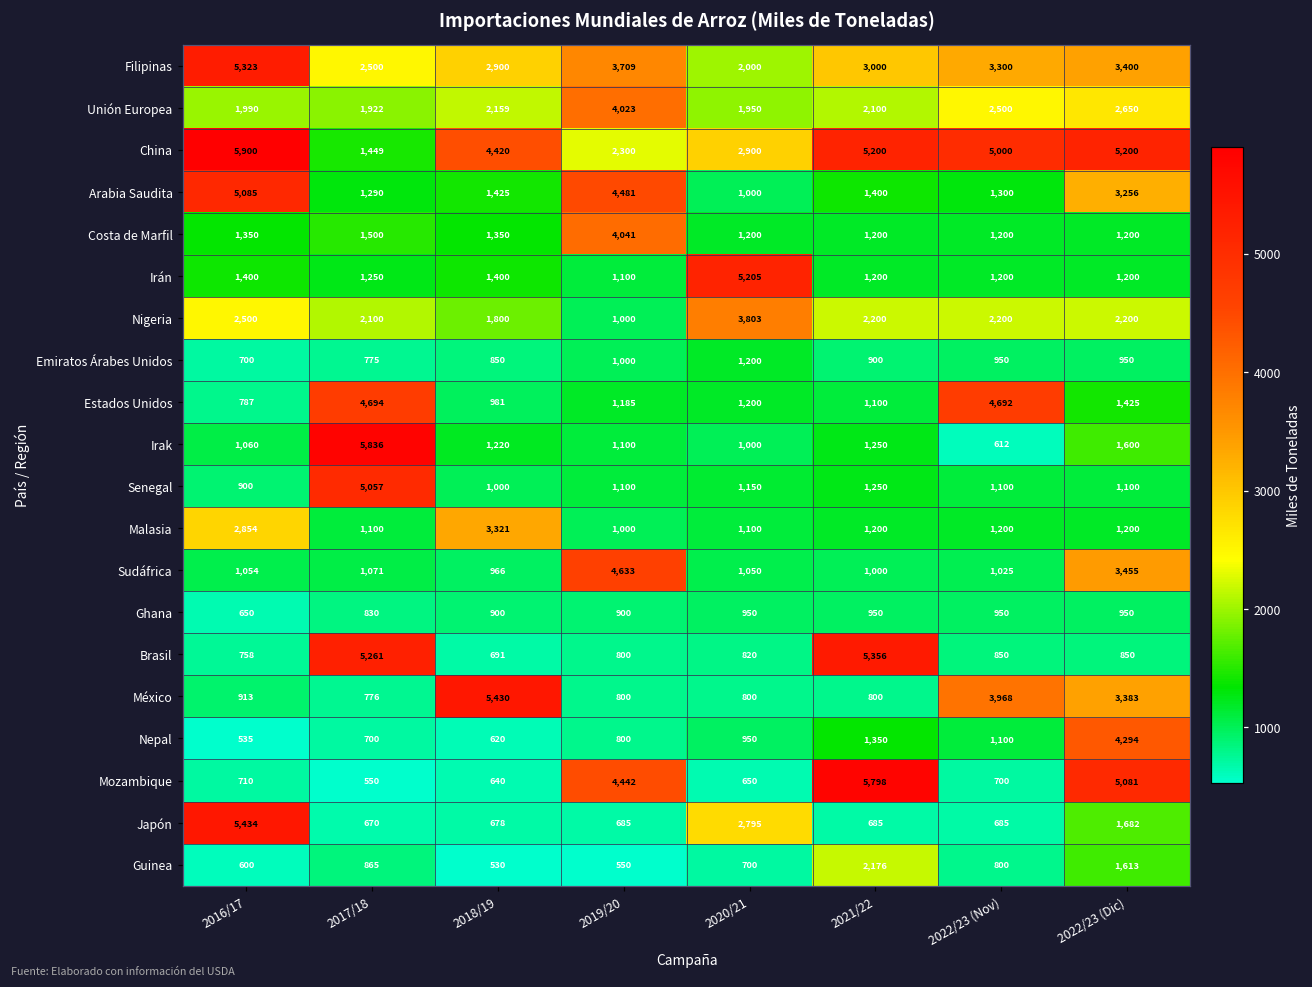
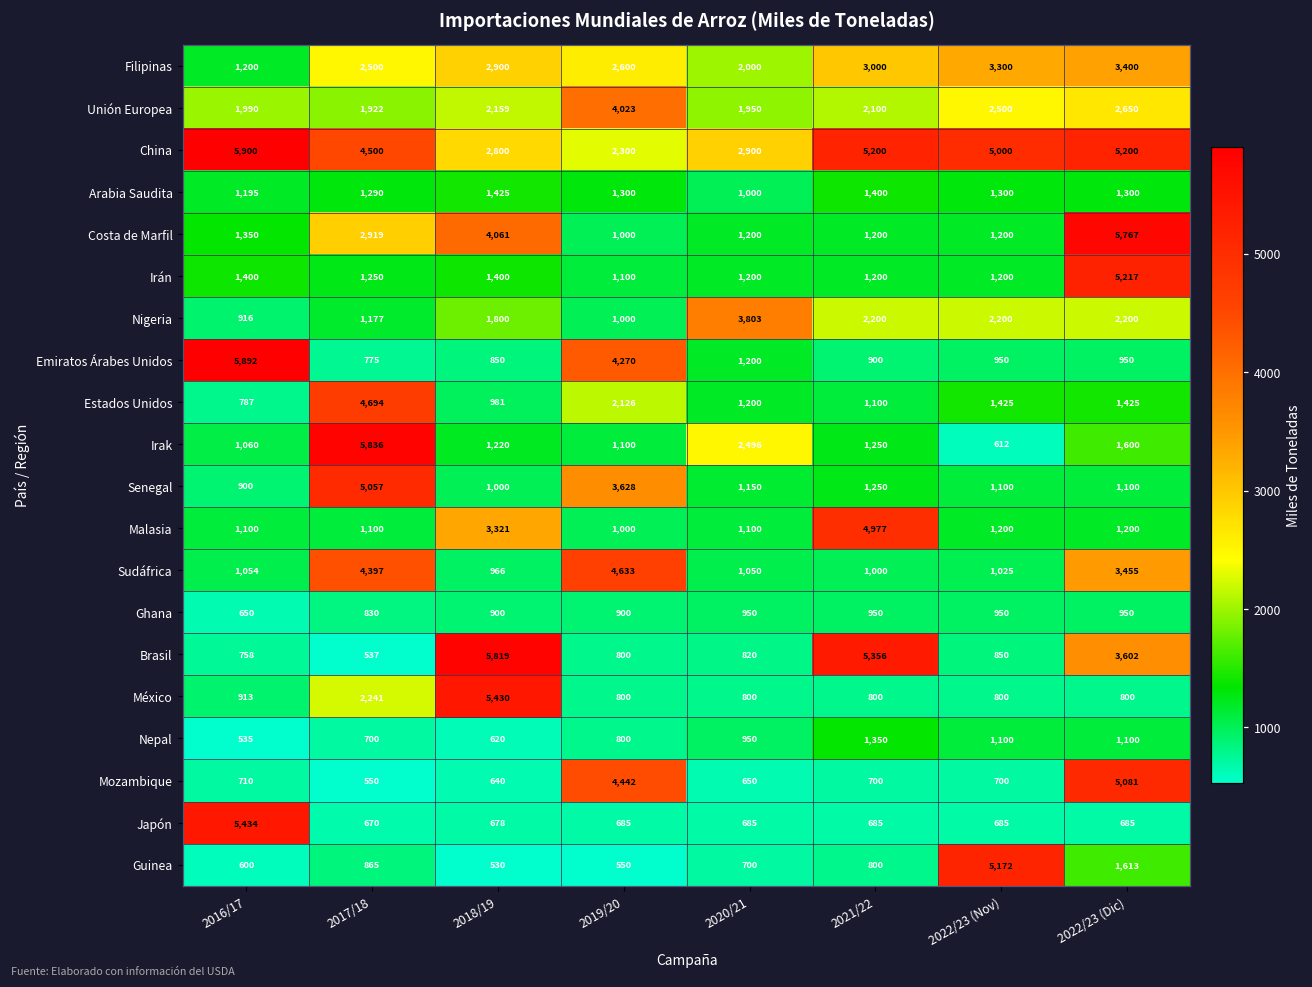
  {
    "Filipinas": {
-     "2016/17": "5,323",
+     "2016/17": "1,200",
      "2017/18": "2,500",
      "2018/19": "2,900",
-     "2019/20": "3,709",
+     "2019/20": "2,600",
      "2020/21": "2,000",
      "2021/22": "3,000",
      "2022/23 (Nov)": "3,300",
      "2022/23 (Dic)": "3,400"
    },
    "Unión Europea": {
      "2016/17": "1,990",
      "2017/18": "1,922",
      "2018/19": "2,159",
      "2019/20": "4,023",
      "2020/21": "1,950",
      "2021/22": "2,100",
      "2022/23 (Nov)": "2,500",
      "2022/23 (Dic)": "2,650"
    },
    "China": {
      "2016/17": "5,900",
-     "2017/18": "1,449",
-     "2018/19": "4,420",
+     "2017/18": "4,500",
+     "2018/19": "2,800",
      "2019/20": "2,300",
      "2020/21": "2,900",
      "2021/22": "5,200",
      "2022/23 (Nov)": "5,000",
      "2022/23 (Dic)": "5,200"
    },
    "Arabia Saudita": {
-     "2016/17": "5,085",
+     "2016/17": "1,195",
      "2017/18": "1,290",
      "2018/19": "1,425",
-     "2019/20": "4,481",
+     "2019/20": "1,300",
      "2020/21": "1,000",
      "2021/22": "1,400",
      "2022/23 (Nov)": "1,300",
-     "2022/23 (Dic)": "3,256"
+     "2022/23 (Dic)": "1,300"
    },
    "Costa de Marfil": {
      "2016/17": "1,350",
-     "2017/18": "1,500",
-     "2018/19": "1,350",
-     "2019/20": "4,041",
+     "2017/18": "2,919",
+     "2018/19": "4,061",
+     "2019/20": "1,000",
      "2020/21": "1,200",
      "2021/22": "1,200",
      "2022/23 (Nov)": "1,200",
-     "2022/23 (Dic)": "1,200"
+     "2022/23 (Dic)": "5,767"
    },
    "Irán": {
      "2016/17": "1,400",
      "2017/18": "1,250",
      "2018/19": "1,400",
      "2019/20": "1,100",
-     "2020/21": "5,205",
+     "2020/21": "1,200",
      "2021/22": "1,200",
      "2022/23 (Nov)": "1,200",
-     "2022/23 (Dic)": "1,200"
+     "2022/23 (Dic)": "5,217"
    },
    "Nigeria": {
-     "2016/17": "2,500",
-     "2017/18": "2,100",
+     "2016/17": "916",
+     "2017/18": "1,177",
      "2018/19": "1,800",
      "2019/20": "1,000",
      "2020/21": "3,803",
      "2021/22": "2,200",
      "2022/23 (Nov)": "2,200",
      "2022/23 (Dic)": "2,200"
    },
    "Emiratos Árabes Unidos": {
-     "2016/17": "700",
+     "2016/17": "5,892",
      "2017/18": "775",
      "2018/19": "850",
-     "2019/20": "1,000",
+     "2019/20": "4,270",
      "2020/21": "1,200",
      "2021/22": "900",
      "2022/23 (Nov)": "950",
      "2022/23 (Dic)": "950"
    },
    "Estados Unidos": {
      "2016/17": "787",
      "2017/18": "4,694",
      "2018/19": "981",
-     "2019/20": "1,185",
+     "2019/20": "2,126",
      "2020/21": "1,200",
      "2021/22": "1,100",
-     "2022/23 (Nov)": "4,692",
+     "2022/23 (Nov)": "1,425",
      "2022/23 (Dic)": "1,425"
    },
    "Irak": {
      "2016/17": "1,060",
      "2017/18": "5,836",
      "2018/19": "1,220",
      "2019/20": "1,100",
-     "2020/21": "1,000",
+     "2020/21": "2,496",
      "2021/22": "1,250",
      "2022/23 (Nov)": "612",
      "2022/23 (Dic)": "1,600"
    },
    "Senegal": {
      "2016/17": "900",
      "2017/18": "5,057",
      "2018/19": "1,000",
-     "2019/20": "1,100",
+     "2019/20": "3,628",
      "2020/21": "1,150",
      "2021/22": "1,250",
      "2022/23 (Nov)": "1,100",
      "2022/23 (Dic)": "1,100"
    },
    "Malasia": {
-     "2016/17": "2,854",
+     "2016/17": "1,100",
      "2017/18": "1,100",
      "2018/19": "3,321",
      "2019/20": "1,000",
      "2020/21": "1,100",
-     "2021/22": "1,200",
+     "2021/22": "4,977",
      "2022/23 (Nov)": "1,200",
      "2022/23 (Dic)": "1,200"
    },
    "Sudáfrica": {
      "2016/17": "1,054",
-     "2017/18": "1,071",
+     "2017/18": "4,397",
      "2018/19": "966",
      "2019/20": "4,633",
      "2020/21": "1,050",
      "2021/22": "1,000",
      "2022/23 (Nov)": "1,025",
      "2022/23 (Dic)": "3,455"
    },
    "Ghana": {
      "2016/17": "650",
      "2017/18": "830",
      "2018/19": "900",
      "2019/20": "900",
      "2020/21": "950",
      "2021/22": "950",
      "2022/23 (Nov)": "950",
      "2022/23 (Dic)": "950"
    },
    "Brasil": {
      "2016/17": "758",
-     "2017/18": "5,261",
-     "2018/19": "691",
+     "2017/18": "537",
+     "2018/19": "5,819",
      "2019/20": "800",
      "2020/21": "820",
      "2021/22": "5,356",
      "2022/23 (Nov)": "850",
-     "2022/23 (Dic)": "850"
+     "2022/23 (Dic)": "3,602"
    },
    "México": {
      "2016/17": "913",
-     "2017/18": "776",
+     "2017/18": "2,241",
      "2018/19": "5,430",
      "2019/20": "800",
      "2020/21": "800",
      "2021/22": "800",
-     "2022/23 (Nov)": "3,968",
-     "2022/23 (Dic)": "3,383"
+     "2022/23 (Nov)": "800",
+     "2022/23 (Dic)": "800"
    },
    "Nepal": {
      "2016/17": "535",
      "2017/18": "700",
      "2018/19": "620",
      "2019/20": "800",
      "2020/21": "950",
      "2021/22": "1,350",
      "2022/23 (Nov)": "1,100",
-     "2022/23 (Dic)": "4,294"
+     "2022/23 (Dic)": "1,100"
    },
    "Mozambique": {
      "2016/17": "710",
      "2017/18": "550",
      "2018/19": "640",
      "2019/20": "4,442",
      "2020/21": "650",
-     "2021/22": "5,798",
+     "2021/22": "700",
      "2022/23 (Nov)": "700",
      "2022/23 (Dic)": "5,081"
    },
    "Japón": {
      "2016/17": "5,434",
      "2017/18": "670",
      "2018/19": "678",
      "2019/20": "685",
-     "2020/21": "2,795",
+     "2020/21": "685",
      "2021/22": "685",
      "2022/23 (Nov)": "685",
-     "2022/23 (Dic)": "1,682"
+     "2022/23 (Dic)": "685"
    },
    "Guinea": {
      "2016/17": "600",
      "2017/18": "865",
      "2018/19": "530",
      "2019/20": "550",
      "2020/21": "700",
-     "2021/22": "2,176",
-     "2022/23 (Nov)": "800",
+     "2021/22": "800",
+     "2022/23 (Nov)": "5,172",
      "2022/23 (Dic)": "1,613"
    }
  }
